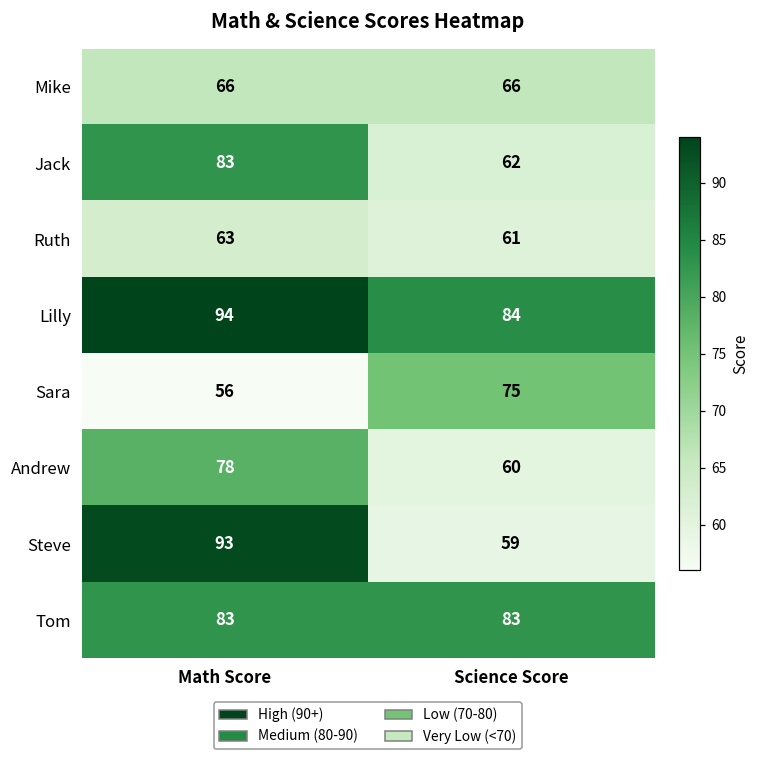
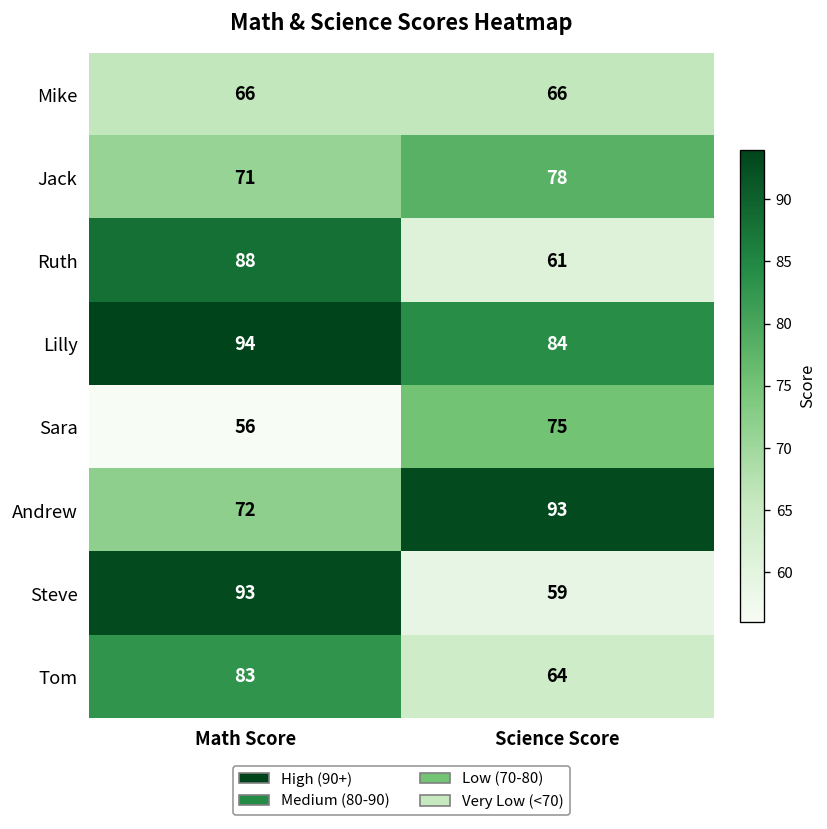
  {
    "Mike": {
      "Math Score": 66,
      "Science Score": 66
    },
    "Jack": {
-     "Math Score": 83,
-     "Science Score": 62
+     "Math Score": 71,
+     "Science Score": 78
    },
    "Ruth": {
-     "Math Score": 63,
+     "Math Score": 88,
      "Science Score": 61
    },
    "Lilly": {
      "Math Score": 94,
      "Science Score": 84
    },
    "Sara": {
      "Math Score": 56,
      "Science Score": 75
    },
    "Andrew": {
-     "Math Score": 78,
-     "Science Score": 60
+     "Math Score": 72,
+     "Science Score": 93
    },
    "Steve": {
      "Math Score": 93,
      "Science Score": 59
    },
    "Tom": {
      "Math Score": 83,
-     "Science Score": 83
+     "Science Score": 64
    }
  }
